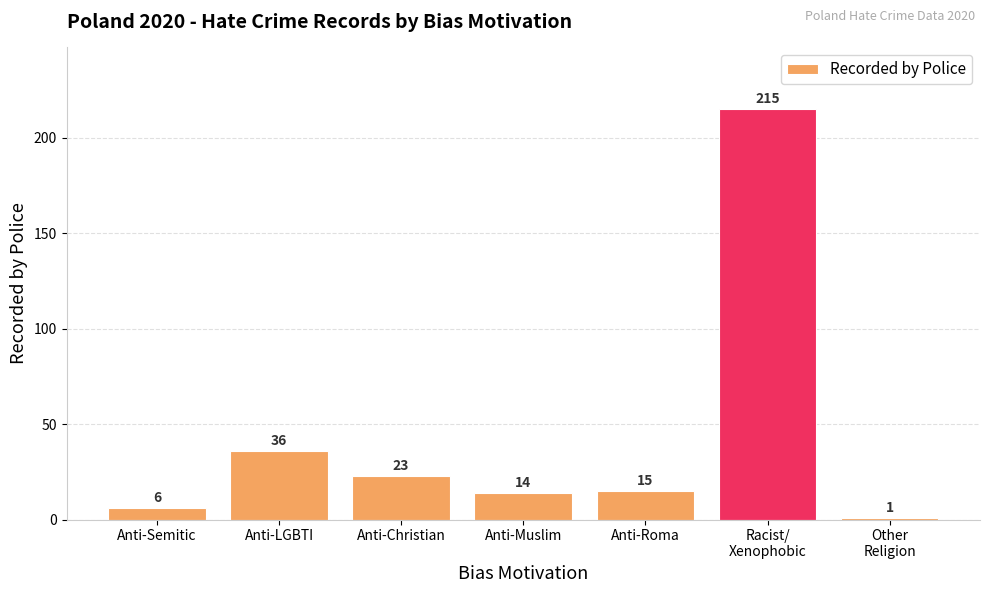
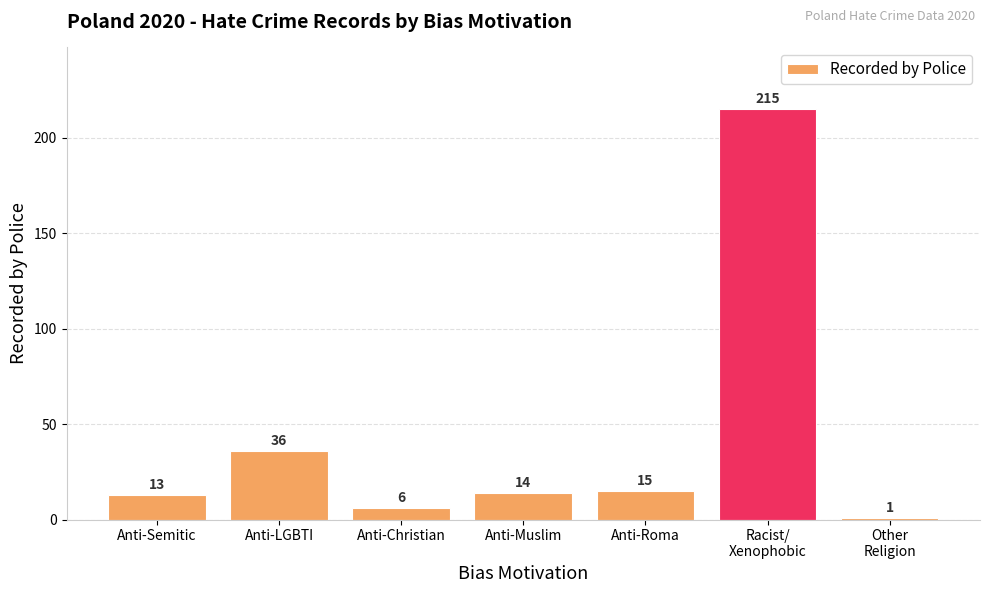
  {
-   "Anti-Semitic": 6,
+   "Anti-Semitic": 13,
    "Anti-LGBTI": 36,
-   "Anti-Christian": 23,
+   "Anti-Christian": 6,
    "Anti-Muslim": 14,
    "Anti-Roma": 15,
    "Racist/ Xenophobic": 215,
    "Other Religion": 1
  }
